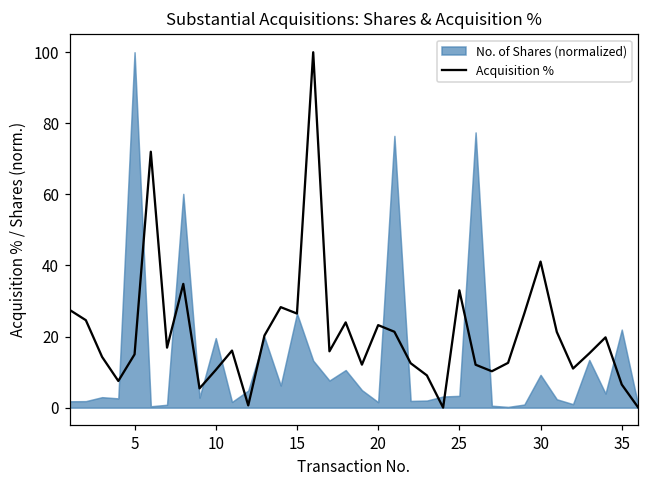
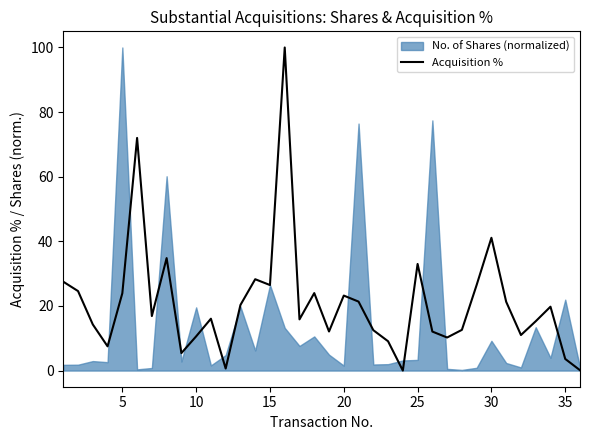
  {
    "Acquisition %": {
-     "5": 15,
+     "5": 24,
      "10": 11,
      "20": 23,
      "25": 33,
      "30": 41,
-     "35": 7
+     "35": 4
    },
    "No. of Shares (normalized)": {
      "5": 100,
      "10": 20,
      "20": 2,
      "25": 3,
      "30": 9,
      "35": 22
    }
  }
